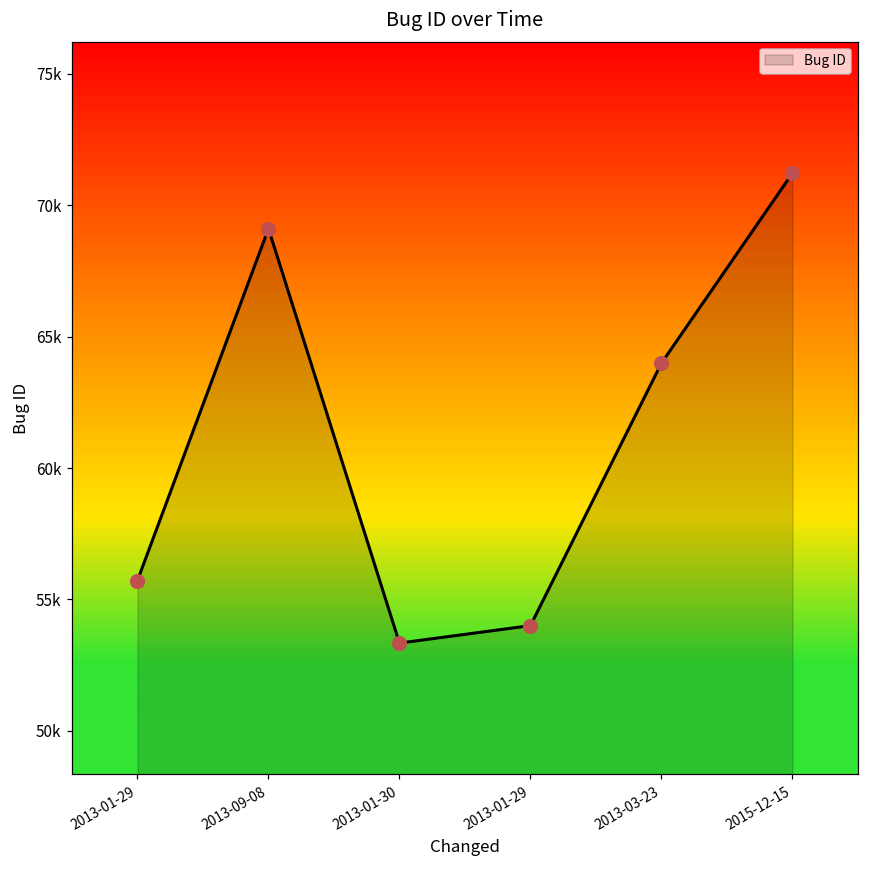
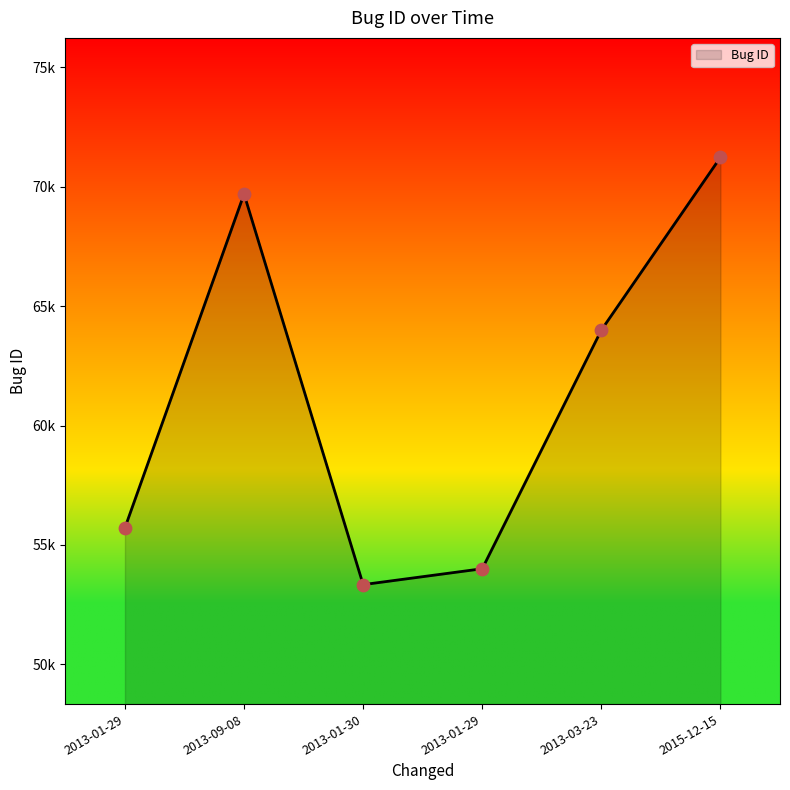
  {
-   "2013-09-08": 69100,
+   "2013-09-08": 69700,
    "2013-01-30": 53300,
    "2013-03-23": 64000,
    "2015-12-15": 71200
  }
